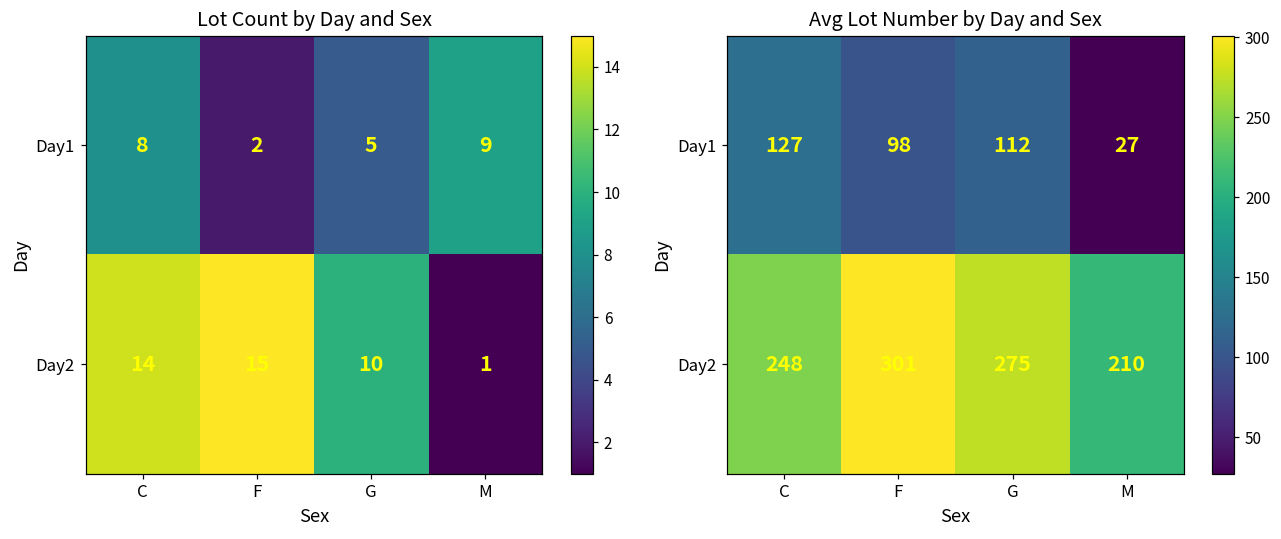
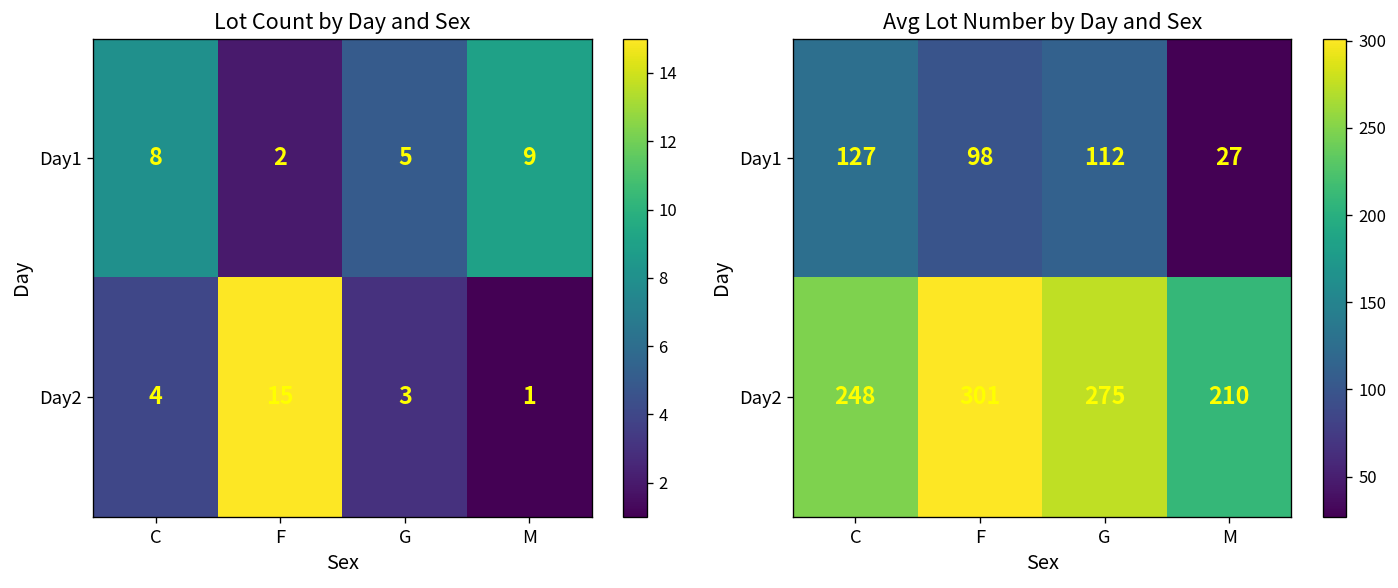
  {
    "Lot Count by Day and Sex": {
      "Day1": {
        "C": 8,
        "F": 2,
        "G": 5,
        "M": 9
      },
      "Day2": {
-       "C": 14,
-       "G": 10,
+       "C": 4,
+       "G": 3,
        "M": 1
      }
    },
    "Avg Lot Number by Day and Sex": {
      "Day1": {
        "C": 127,
        "F": 98,
        "G": 112,
        "M": 27
      },
      "Day2": {
        "C": 248,
        "G": 275,
        "M": 210
      }
    }
  }
